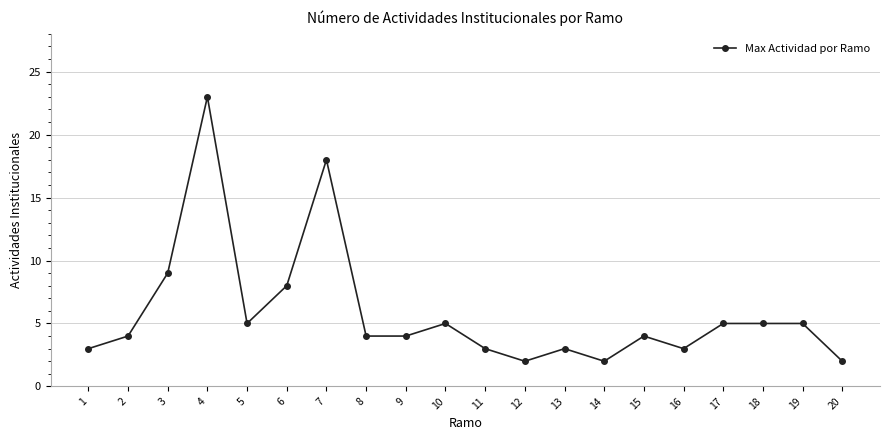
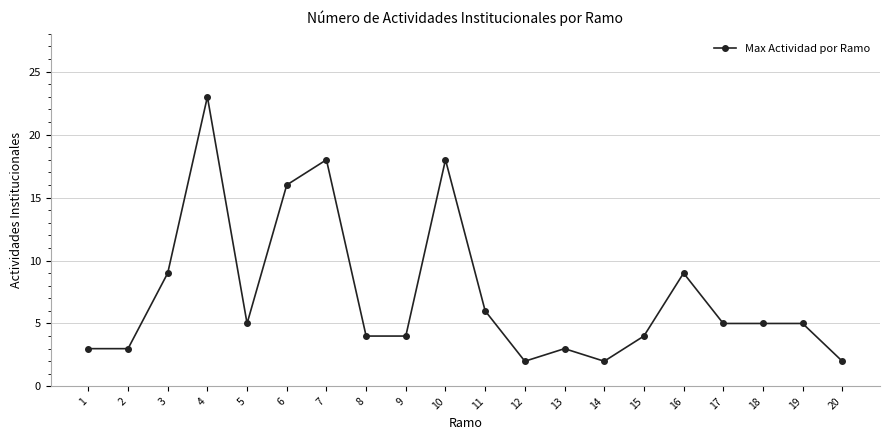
  {
    "1": 3,
-   "2": 4,
+   "2": 3,
    "3": 9,
    "4": 23,
    "5": 5,
-   "6": 8,
+   "6": 16,
    "7": 18,
    "8": 4,
    "9": 4,
-   "10": 5,
-   "11": 3,
+   "10": 18,
+   "11": 6,
    "12": 2,
    "13": 3,
    "14": 2,
    "15": 4,
-   "16": 3,
+   "16": 9,
    "17": 5,
    "18": 5,
    "19": 5,
    "20": 2
  }
